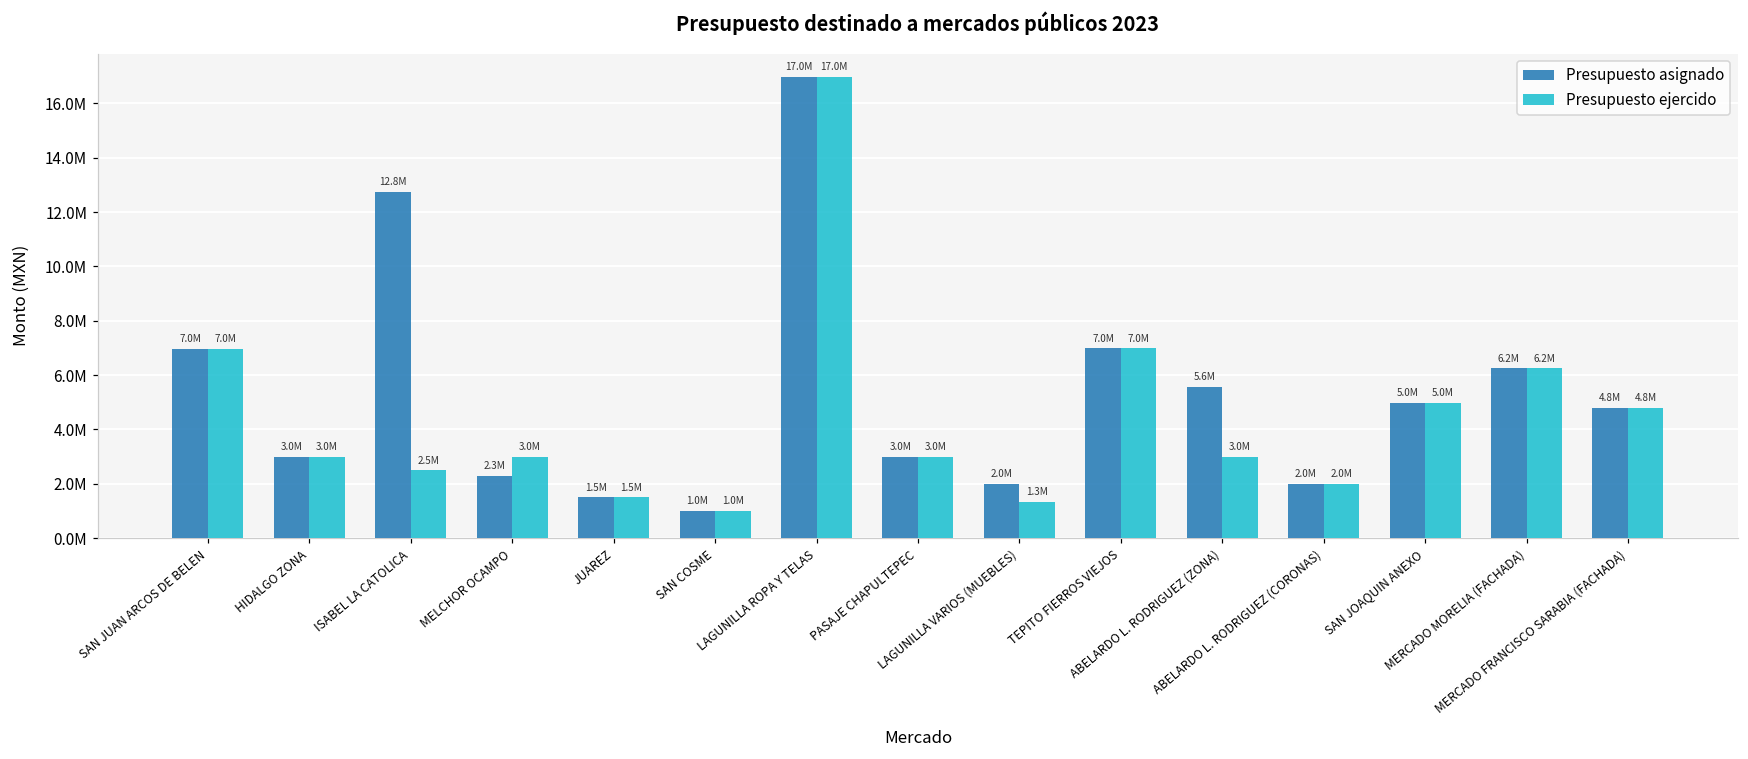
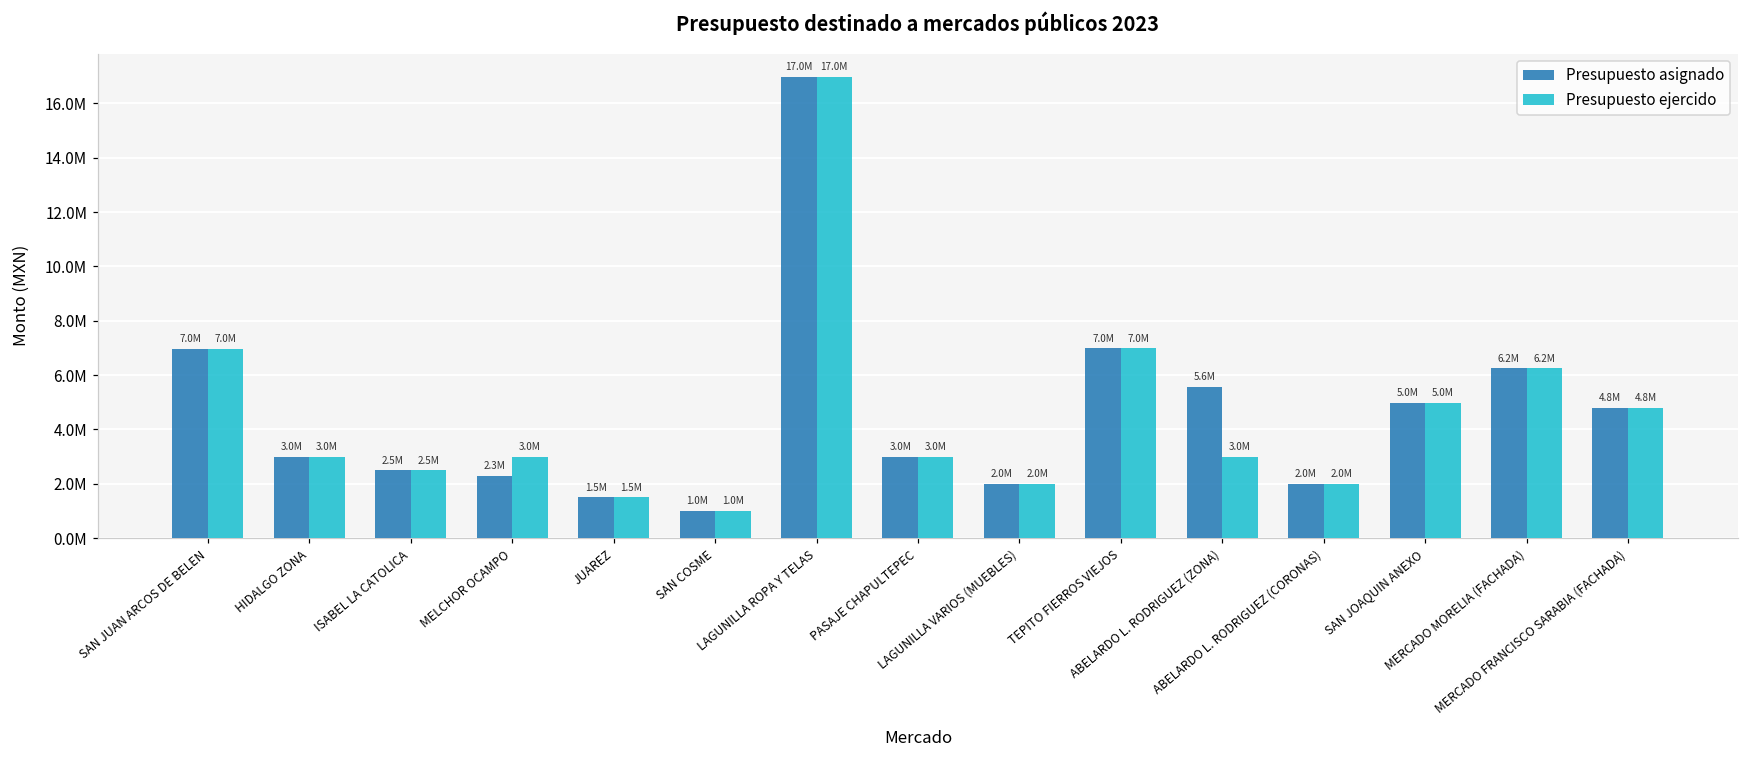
  {
    "Presupuesto asignado": {
      "SAN JUAN ARCOS DE BELEN": "7.0M",
      "HIDALGO ZONA": "3.0M",
-     "ISABEL LA CATOLICA": "12.8M",
+     "ISABEL LA CATOLICA": "2.5M",
      "MELCHOR OCAMPO": "2.3M",
      "JUAREZ": "1.5M",
      "SAN COSME": "1.0M",
      "LAGUNILLA ROPA Y TELAS": "17.0M",
      "PASAJE CHAPULTEPEC": "3.0M",
      "LAGUNILLA VARIOS (MUEBLES)": "2.0M",
      "TEPITO FIERROS VIEJOS": "7.0M",
      "ABELARDO L. RODRIGUEZ (ZONA)": "5.6M",
      "ABELARDO L. RODRIGUEZ (CORONAS)": "2.0M",
      "SAN JOAQUIN ANEXO": "5.0M",
      "MERCADO MORELIA (FACHADA)": "6.2M",
      "MERCADO FRANCISCO SARABIA (FACHADA)": "4.8M"
    },
    "Presupuesto ejercido": {
      "SAN JUAN ARCOS DE BELEN": "7.0M",
      "HIDALGO ZONA": "3.0M",
      "ISABEL LA CATOLICA": "2.5M",
      "MELCHOR OCAMPO": "3.0M",
      "JUAREZ": "1.5M",
      "SAN COSME": "1.0M",
      "LAGUNILLA ROPA Y TELAS": "17.0M",
      "PASAJE CHAPULTEPEC": "3.0M",
-     "LAGUNILLA VARIOS (MUEBLES)": "1.3M",
+     "LAGUNILLA VARIOS (MUEBLES)": "2.0M",
      "TEPITO FIERROS VIEJOS": "7.0M",
      "ABELARDO L. RODRIGUEZ (ZONA)": "3.0M",
      "ABELARDO L. RODRIGUEZ (CORONAS)": "2.0M",
      "SAN JOAQUIN ANEXO": "5.0M",
      "MERCADO MORELIA (FACHADA)": "6.2M",
      "MERCADO FRANCISCO SARABIA (FACHADA)": "4.8M"
    }
  }
